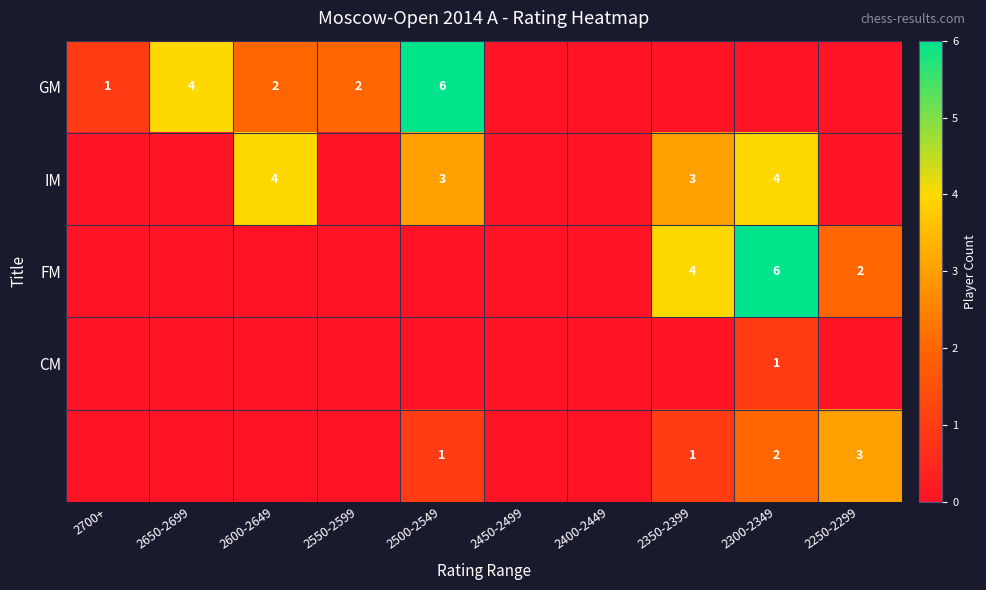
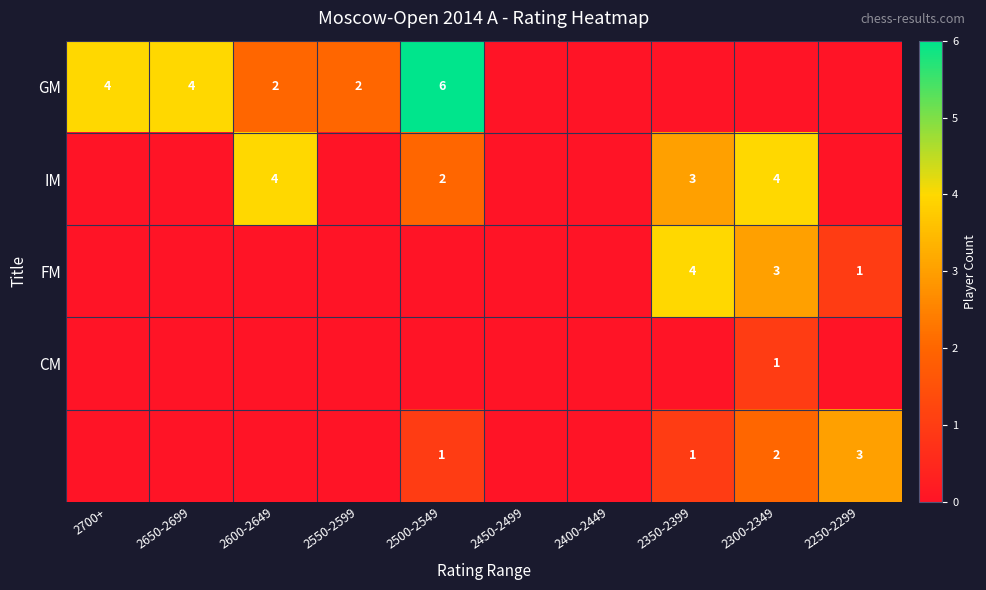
  {
    "GM": {
-     "2700+": 1,
+     "2700+": 4,
      "2650-2699": 4,
      "2600-2649": 2,
      "2550-2599": 2,
      "2500-2549": 6
    },
    "IM": {
      "2600-2649": 4,
-     "2500-2549": 3,
+     "2500-2549": 2,
      "2350-2399": 3,
      "2300-2349": 4
    },
    "FM": {
      "2350-2399": 4,
-     "2300-2349": 6,
-     "2250-2299": 2
+     "2300-2349": 3,
+     "2250-2299": 1
    },
    "CM": {
      "2300-2349": 1
    }
  }
